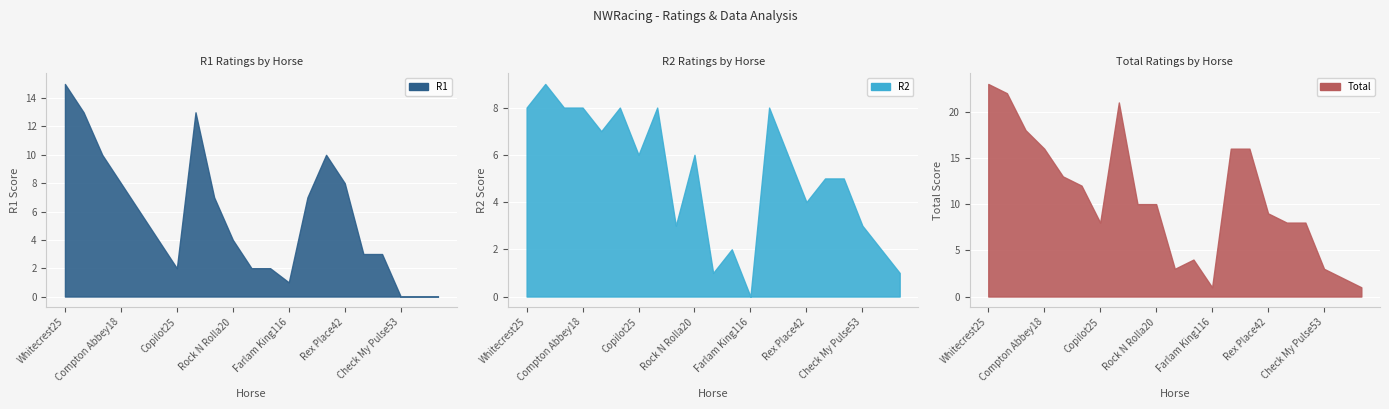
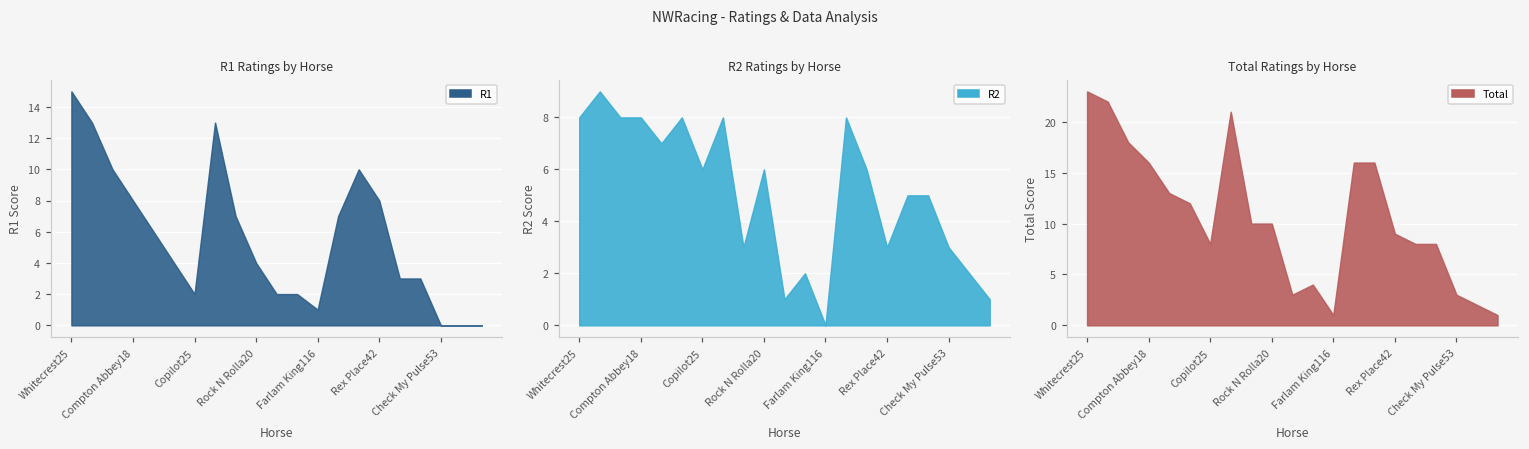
  {
    "R1 Ratings by Horse": {
      "Whitecrest25": 15.0,
      "Compton Abbey18": 8.0,
      "Copilot25": 2.0,
      "Rock N Rolla20": 4.0,
      "Farlam King116": 1.0,
      "Rex Place42": 8.0,
      "Check My Pulse53": 0.0
    },
    "R2 Ratings by Horse": {
      "Whitecrest25": 8,
      "Compton Abbey18": 8,
      "Copilot25": 6,
      "Rock N Rolla20": 6,
      "Farlam King116": 0,
-     "Rex Place42": 4,
+     "Rex Place42": 3,
      "Check My Pulse53": 3
    },
    "Total Ratings by Horse": {
      "Whitecrest25": 23,
      "Compton Abbey18": 16,
      "Copilot25": 8,
      "Rock N Rolla20": 10,
      "Farlam King116": 1,
      "Rex Place42": 9,
      "Check My Pulse53": 3
    }
  }
